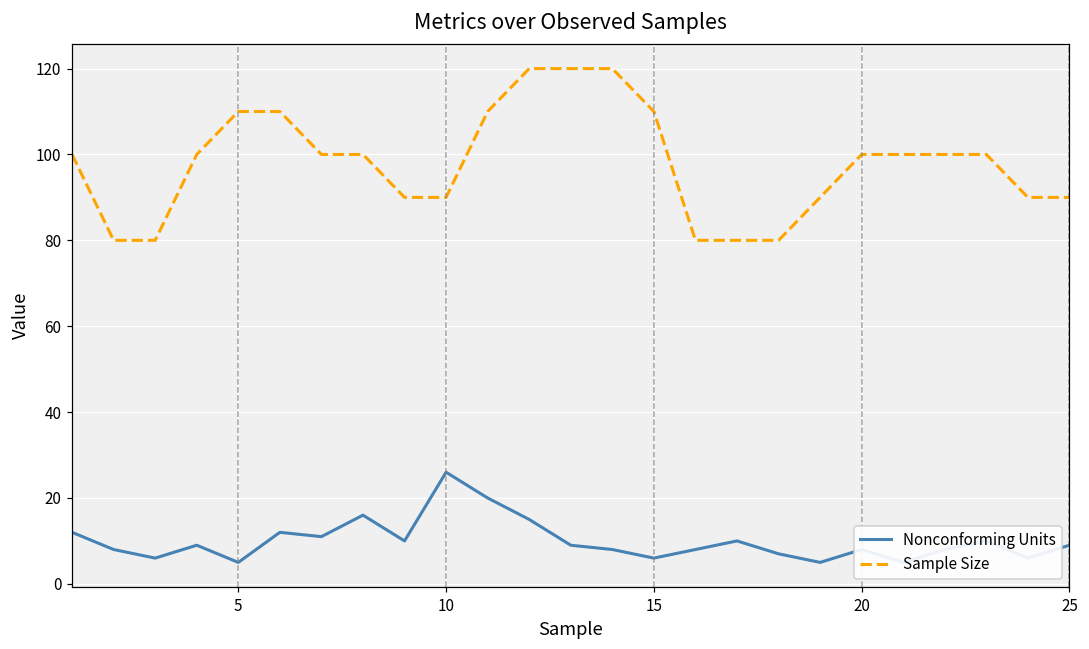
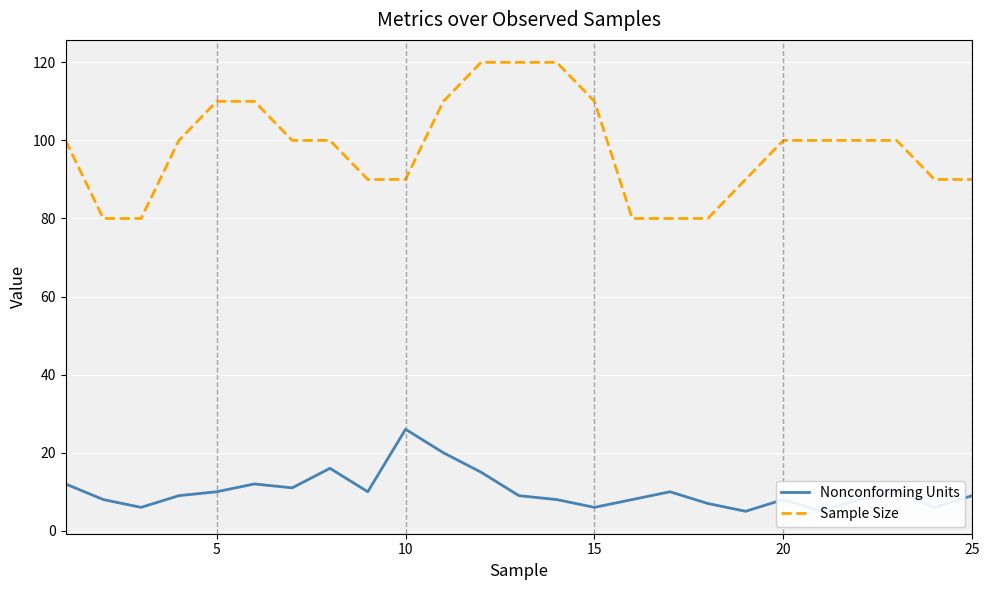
  {
    "Nonconforming Units": {
-     "5": 5,
+     "5": 10,
      "10": 26,
      "15": 6,
      "25": 9
    },
    "Sample Size": {
      "5": 110,
      "10": 90,
      "15": 110,
      "20": 100,
      "25": 90
    }
  }
